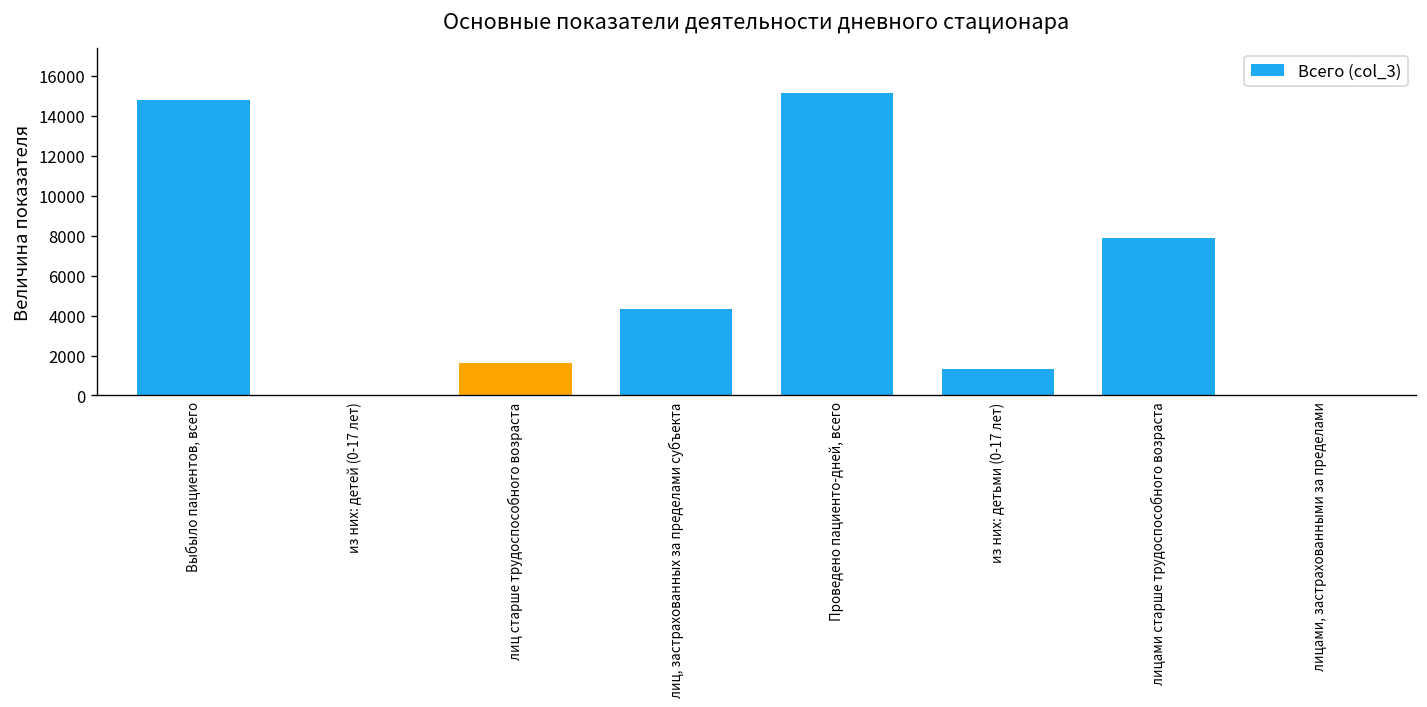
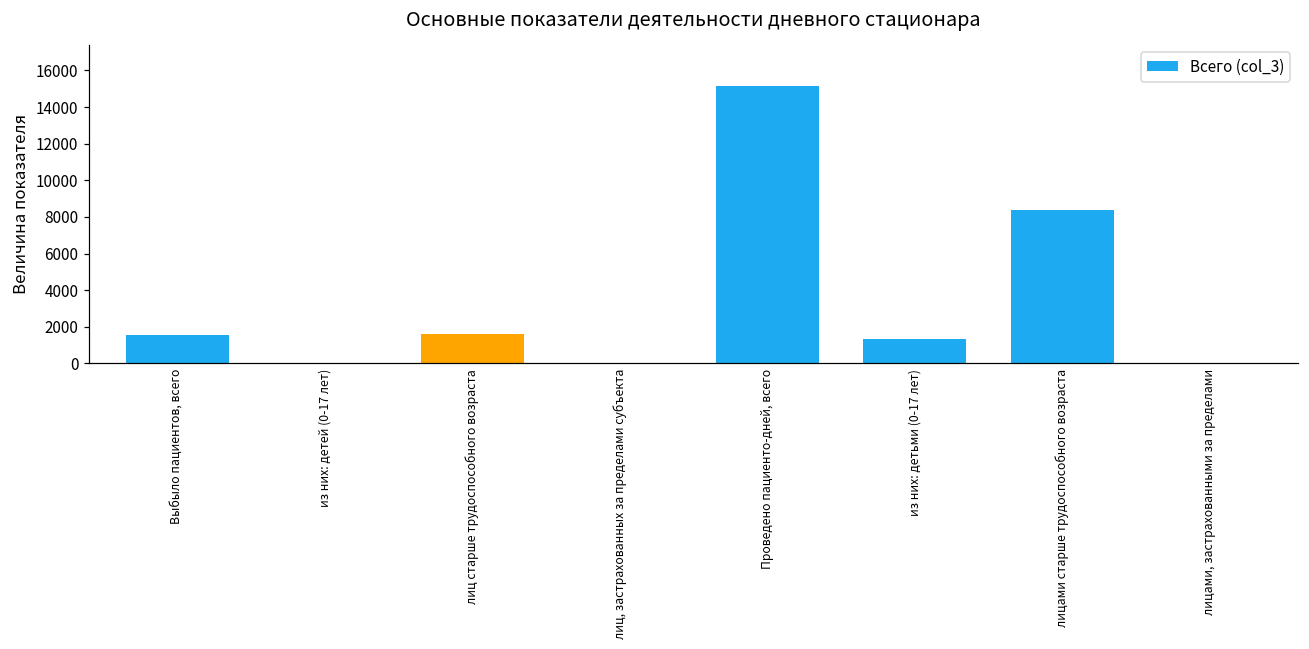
  {
-   "Выбыло пациентов, всего": 14800,
+   "Выбыло пациентов, всего": 1500,
    "лиц старше трудоспособного возраста": 1600,
-   "лиц, застрахованных за пределами субъекта": 4300,
+   "лиц, застрахованных за пределами субъекта": 0,
    "Проведено пациенто-дней, всего": 15100,
    "из них: детьми (0-17 лет)": 1300,
-   "лицами старше трудоспособного возраста": 7900
+   "лицами старше трудоспособного возраста": 8400
  }
